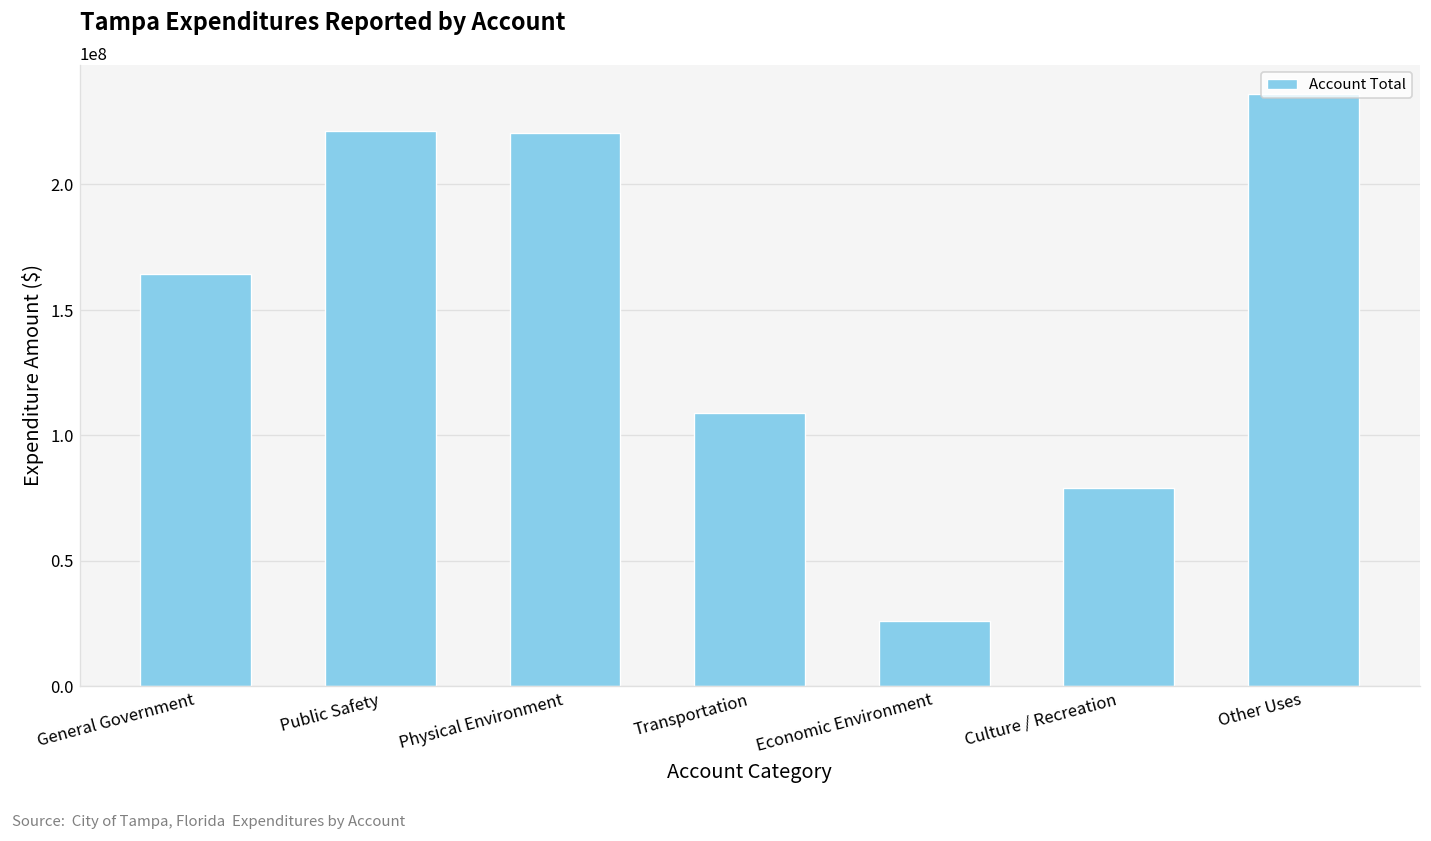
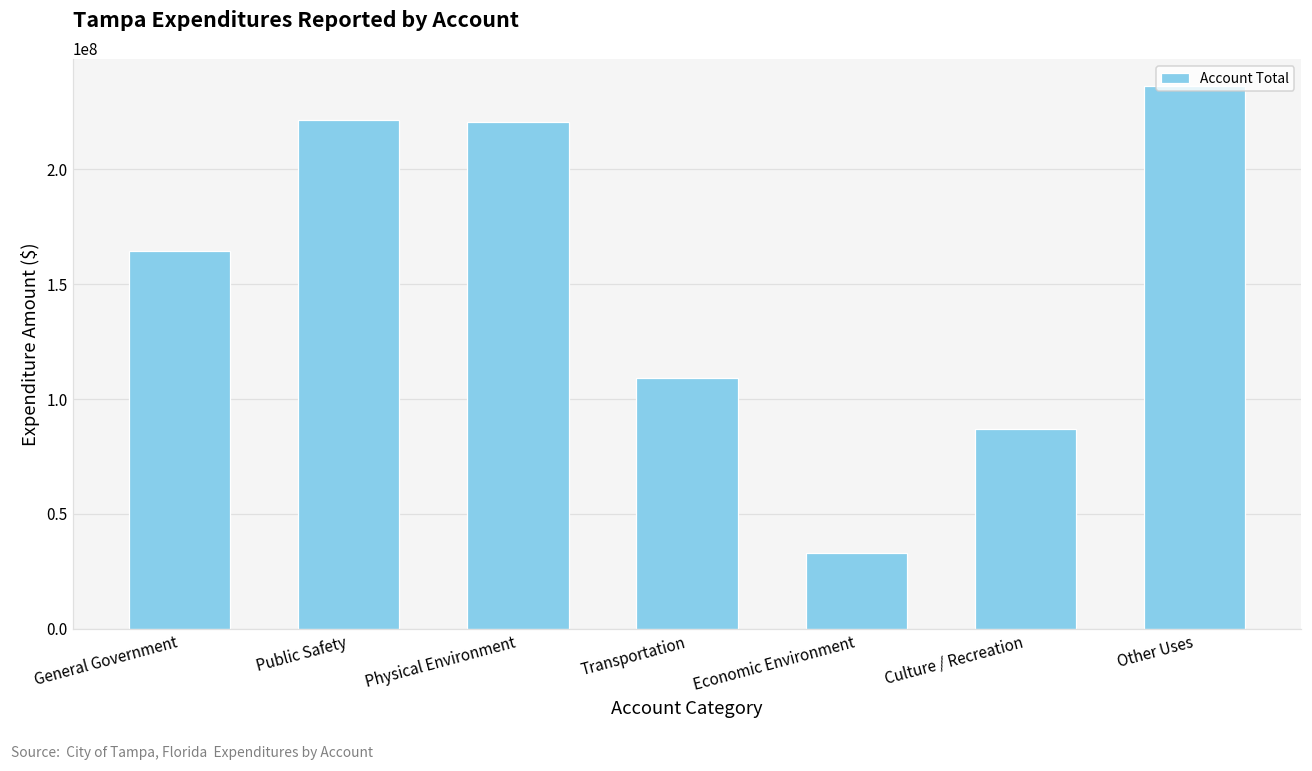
  {
    "General Government": 164000000,
    "Public Safety": 221000000,
    "Physical Environment": 221000000,
    "Transportation": 109000000,
-   "Economic Environment": 26000000,
-   "Culture / Recreation": 79000000
+   "Economic Environment": 33000000,
+   "Culture / Recreation": 87000000
  }
